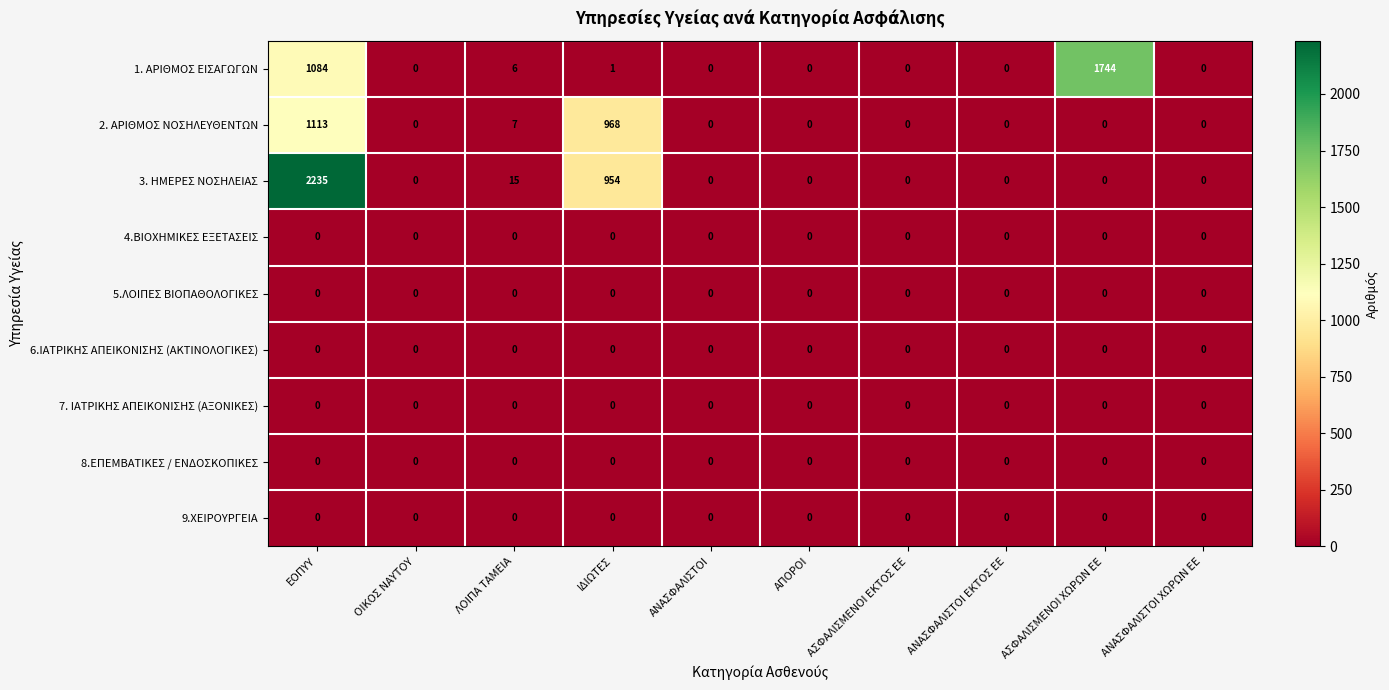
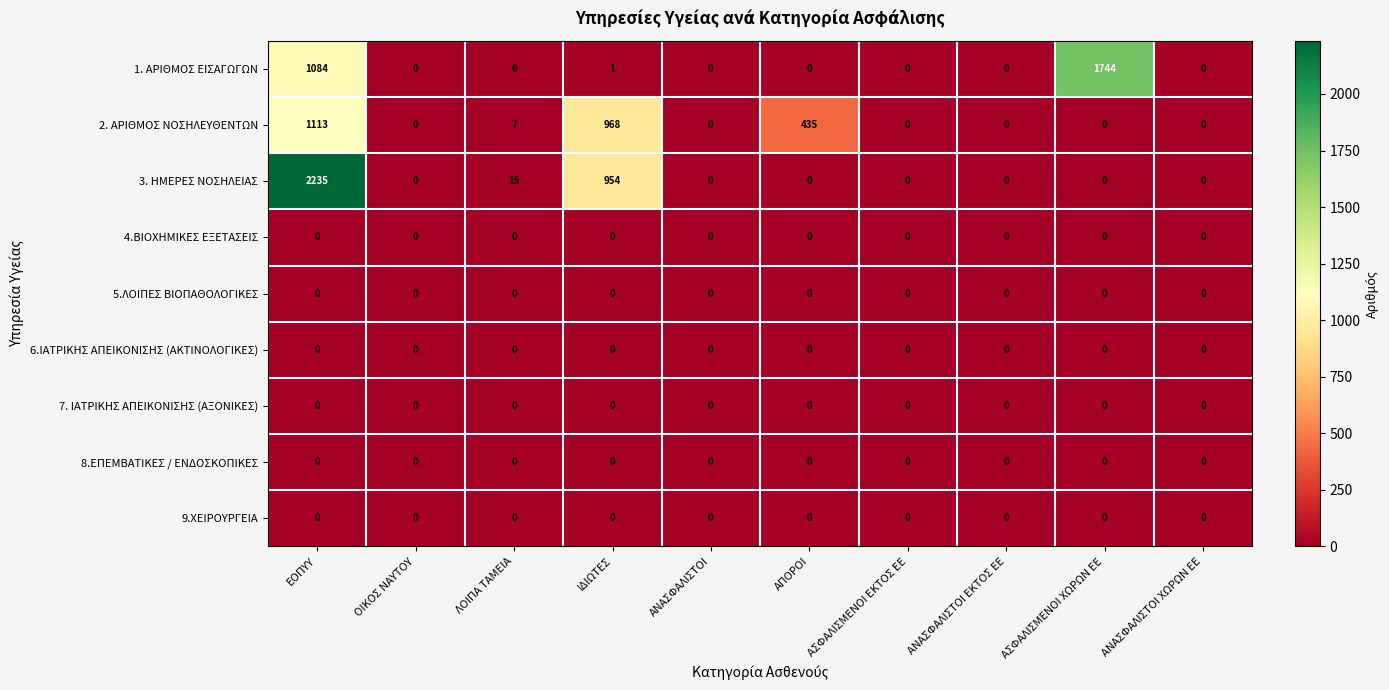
  {
    "1. ΑΡΙΘΜΟΣ ΕΙΣΑΓΩΓΩΝ": {
      "ΕΟΠΥΥ": 1084,
      "ΟΙΚΟΣ ΝΑΥΤΟΥ": 0,
      "ΛΟΙΠΑ ΤΑΜΕΙΑ": 6,
      "ΙΔΙΩΤΕΣ": 1,
      "ΑΝΑΣΦΑΛΙΣΤΟΙ": 0,
      "ΑΠΟΡΟΙ": 0,
      "ΑΣΦΑΛΙΣΜΕΝΟΙ ΕΚΤΟΣ ΕΕ": 0,
      "ΑΝΑΣΦΑΛΙΣΤΟΙ ΕΚΤΟΣ ΕΕ": 0,
      "ΑΣΦΑΛΙΣΜΕΝΟΙ ΧΩΡΩΝ ΕΕ": 1744,
      "ΑΝΑΣΦΑΛΙΣΤΟΙ ΧΩΡΩΝ ΕΕ": 0
    },
    "2. ΑΡΙΘΜΟΣ ΝΟΣΗΛΕΥΘΕΝΤΩΝ": {
      "ΕΟΠΥΥ": 1113,
      "ΟΙΚΟΣ ΝΑΥΤΟΥ": 0,
      "ΛΟΙΠΑ ΤΑΜΕΙΑ": 7,
      "ΙΔΙΩΤΕΣ": 968,
      "ΑΝΑΣΦΑΛΙΣΤΟΙ": 0,
-     "ΑΠΟΡΟΙ": 0,
+     "ΑΠΟΡΟΙ": 435,
      "ΑΣΦΑΛΙΣΜΕΝΟΙ ΕΚΤΟΣ ΕΕ": 0,
      "ΑΝΑΣΦΑΛΙΣΤΟΙ ΕΚΤΟΣ ΕΕ": 0,
      "ΑΣΦΑΛΙΣΜΕΝΟΙ ΧΩΡΩΝ ΕΕ": 0,
      "ΑΝΑΣΦΑΛΙΣΤΟΙ ΧΩΡΩΝ ΕΕ": 0
    },
    "3. ΗΜΕΡΕΣ ΝΟΣΗΛΕΙΑΣ": {
      "ΕΟΠΥΥ": 2235,
      "ΟΙΚΟΣ ΝΑΥΤΟΥ": 0,
      "ΛΟΙΠΑ ΤΑΜΕΙΑ": 15,
      "ΙΔΙΩΤΕΣ": 954,
      "ΑΝΑΣΦΑΛΙΣΤΟΙ": 0,
      "ΑΠΟΡΟΙ": 0,
      "ΑΣΦΑΛΙΣΜΕΝΟΙ ΕΚΤΟΣ ΕΕ": 0,
      "ΑΝΑΣΦΑΛΙΣΤΟΙ ΕΚΤΟΣ ΕΕ": 0,
      "ΑΣΦΑΛΙΣΜΕΝΟΙ ΧΩΡΩΝ ΕΕ": 0,
      "ΑΝΑΣΦΑΛΙΣΤΟΙ ΧΩΡΩΝ ΕΕ": 0
    },
    "4.ΒΙΟΧΗΜΙΚΕΣ ΕΞΕΤΑΣΕΙΣ": {
      "ΕΟΠΥΥ": 0,
      "ΟΙΚΟΣ ΝΑΥΤΟΥ": 0,
      "ΛΟΙΠΑ ΤΑΜΕΙΑ": 0,
      "ΙΔΙΩΤΕΣ": 0,
      "ΑΝΑΣΦΑΛΙΣΤΟΙ": 0,
      "ΑΠΟΡΟΙ": 0,
      "ΑΣΦΑΛΙΣΜΕΝΟΙ ΕΚΤΟΣ ΕΕ": 0,
      "ΑΝΑΣΦΑΛΙΣΤΟΙ ΕΚΤΟΣ ΕΕ": 0,
      "ΑΣΦΑΛΙΣΜΕΝΟΙ ΧΩΡΩΝ ΕΕ": 0,
      "ΑΝΑΣΦΑΛΙΣΤΟΙ ΧΩΡΩΝ ΕΕ": 0
    },
    "5.ΛΟΙΠΕΣ ΒΙΟΠΑΘΟΛΟΓΙΚΕΣ": {
      "ΕΟΠΥΥ": 0,
      "ΟΙΚΟΣ ΝΑΥΤΟΥ": 0,
      "ΛΟΙΠΑ ΤΑΜΕΙΑ": 0,
      "ΙΔΙΩΤΕΣ": 0,
      "ΑΝΑΣΦΑΛΙΣΤΟΙ": 0,
      "ΑΠΟΡΟΙ": 0,
      "ΑΣΦΑΛΙΣΜΕΝΟΙ ΕΚΤΟΣ ΕΕ": 0,
      "ΑΝΑΣΦΑΛΙΣΤΟΙ ΕΚΤΟΣ ΕΕ": 0,
      "ΑΣΦΑΛΙΣΜΕΝΟΙ ΧΩΡΩΝ ΕΕ": 0,
      "ΑΝΑΣΦΑΛΙΣΤΟΙ ΧΩΡΩΝ ΕΕ": 0
    },
    "6.ΙΑΤΡΙΚΗΣ ΑΠΕΙΚΟΝΙΣΗΣ (ΑΚΤΙΝΟΛΟΓΙΚΕΣ)": {
      "ΕΟΠΥΥ": 0,
      "ΟΙΚΟΣ ΝΑΥΤΟΥ": 0,
      "ΛΟΙΠΑ ΤΑΜΕΙΑ": 0,
      "ΙΔΙΩΤΕΣ": 0,
      "ΑΝΑΣΦΑΛΙΣΤΟΙ": 0,
      "ΑΠΟΡΟΙ": 0,
      "ΑΣΦΑΛΙΣΜΕΝΟΙ ΕΚΤΟΣ ΕΕ": 0,
      "ΑΝΑΣΦΑΛΙΣΤΟΙ ΕΚΤΟΣ ΕΕ": 0,
      "ΑΣΦΑΛΙΣΜΕΝΟΙ ΧΩΡΩΝ ΕΕ": 0,
      "ΑΝΑΣΦΑΛΙΣΤΟΙ ΧΩΡΩΝ ΕΕ": 0
    },
    "7. ΙΑΤΡΙΚΗΣ ΑΠΕΙΚΟΝΙΣΗΣ (ΑΞΟΝΙΚΕΣ)": {
      "ΕΟΠΥΥ": 0,
      "ΟΙΚΟΣ ΝΑΥΤΟΥ": 0,
      "ΛΟΙΠΑ ΤΑΜΕΙΑ": 0,
      "ΙΔΙΩΤΕΣ": 0,
      "ΑΝΑΣΦΑΛΙΣΤΟΙ": 0,
      "ΑΠΟΡΟΙ": 0,
      "ΑΣΦΑΛΙΣΜΕΝΟΙ ΕΚΤΟΣ ΕΕ": 0,
      "ΑΝΑΣΦΑΛΙΣΤΟΙ ΕΚΤΟΣ ΕΕ": 0,
      "ΑΣΦΑΛΙΣΜΕΝΟΙ ΧΩΡΩΝ ΕΕ": 0,
      "ΑΝΑΣΦΑΛΙΣΤΟΙ ΧΩΡΩΝ ΕΕ": 0
    },
    "8.ΕΠΕΜΒΑΤΙΚΕΣ / ΕΝΔΟΣΚΟΠΙΚΕΣ": {
      "ΕΟΠΥΥ": 0,
      "ΟΙΚΟΣ ΝΑΥΤΟΥ": 0,
      "ΛΟΙΠΑ ΤΑΜΕΙΑ": 0,
      "ΙΔΙΩΤΕΣ": 0,
      "ΑΝΑΣΦΑΛΙΣΤΟΙ": 0,
      "ΑΠΟΡΟΙ": 0,
      "ΑΣΦΑΛΙΣΜΕΝΟΙ ΕΚΤΟΣ ΕΕ": 0,
      "ΑΝΑΣΦΑΛΙΣΤΟΙ ΕΚΤΟΣ ΕΕ": 0,
      "ΑΣΦΑΛΙΣΜΕΝΟΙ ΧΩΡΩΝ ΕΕ": 0,
      "ΑΝΑΣΦΑΛΙΣΤΟΙ ΧΩΡΩΝ ΕΕ": 0
    },
    "9.ΧΕΙΡΟΥΡΓΕΙΑ": {
      "ΕΟΠΥΥ": 0,
      "ΟΙΚΟΣ ΝΑΥΤΟΥ": 0,
      "ΛΟΙΠΑ ΤΑΜΕΙΑ": 0,
      "ΙΔΙΩΤΕΣ": 0,
      "ΑΝΑΣΦΑΛΙΣΤΟΙ": 0,
      "ΑΠΟΡΟΙ": 0,
      "ΑΣΦΑΛΙΣΜΕΝΟΙ ΕΚΤΟΣ ΕΕ": 0,
      "ΑΝΑΣΦΑΛΙΣΤΟΙ ΕΚΤΟΣ ΕΕ": 0,
      "ΑΣΦΑΛΙΣΜΕΝΟΙ ΧΩΡΩΝ ΕΕ": 0,
      "ΑΝΑΣΦΑΛΙΣΤΟΙ ΧΩΡΩΝ ΕΕ": 0
    }
  }
